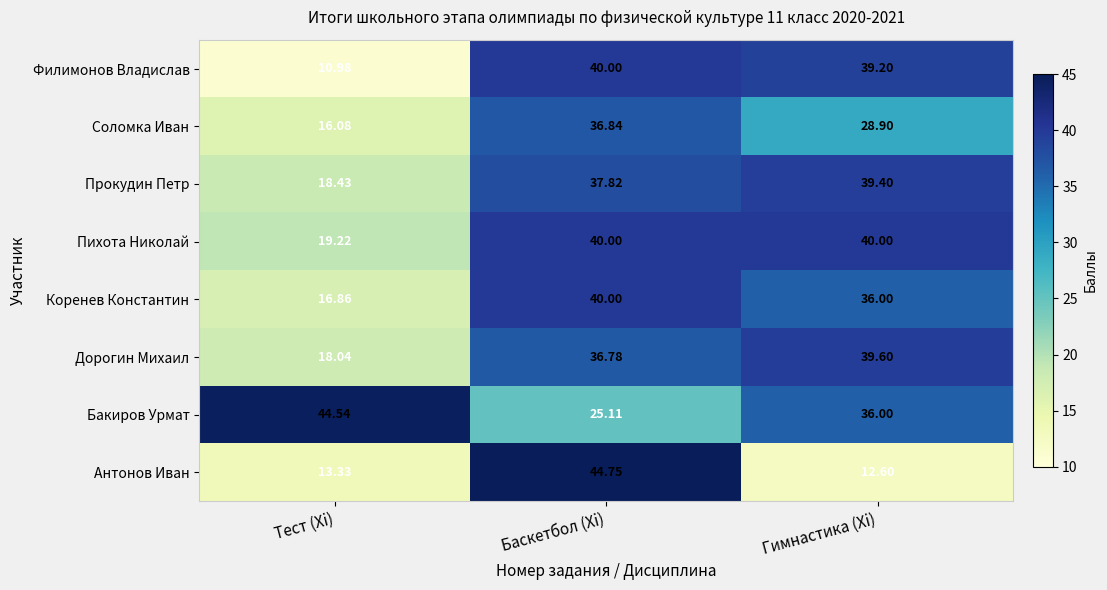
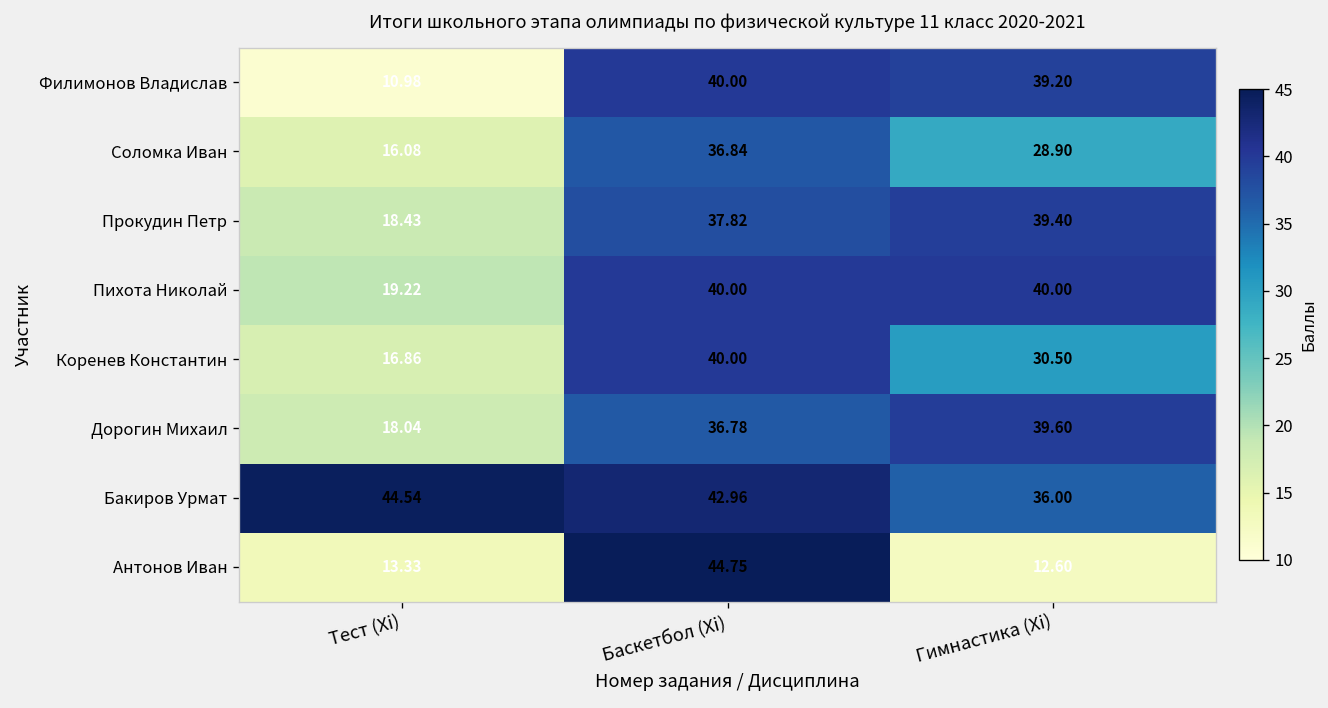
  {
    "Филимонов Владислав": {
      "Баскетбол (Xi)": 40.00,
      "Гимнастика (Xi)": 39.20
    },
    "Соломка Иван": {
      "Тест (Xi)": 16.08,
      "Баскетбол (Xi)": 36.84,
      "Гимнастика (Xi)": 28.90
    },
    "Прокудин Петр": {
      "Тест (Xi)": 18.43,
      "Баскетбол (Xi)": 37.82,
      "Гимнастика (Xi)": 39.40
    },
    "Пихота Николай": {
      "Тест (Xi)": 19.22,
      "Баскетбол (Xi)": 40.00,
      "Гимнастика (Xi)": 40.00
    },
    "Коренев Константин": {
      "Тест (Xi)": 16.86,
      "Баскетбол (Xi)": 40.00,
-     "Гимнастика (Xi)": 36.00
+     "Гимнастика (Xi)": 30.50
    },
    "Дорогин Михаил": {
      "Тест (Xi)": 18.04,
      "Баскетбол (Xi)": 36.78,
      "Гимнастика (Xi)": 39.60
    },
    "Бакиров Урмат": {
      "Тест (Xi)": 44.54,
-     "Баскетбол (Xi)": 25.11,
+     "Баскетбол (Xi)": 42.96,
      "Гимнастика (Xi)": 36.00
    },
    "Антонов Иван": {
      "Тест (Xi)": 13.33,
      "Баскетбол (Xi)": 44.75,
      "Гимнастика (Xi)": 12.60
    }
  }
